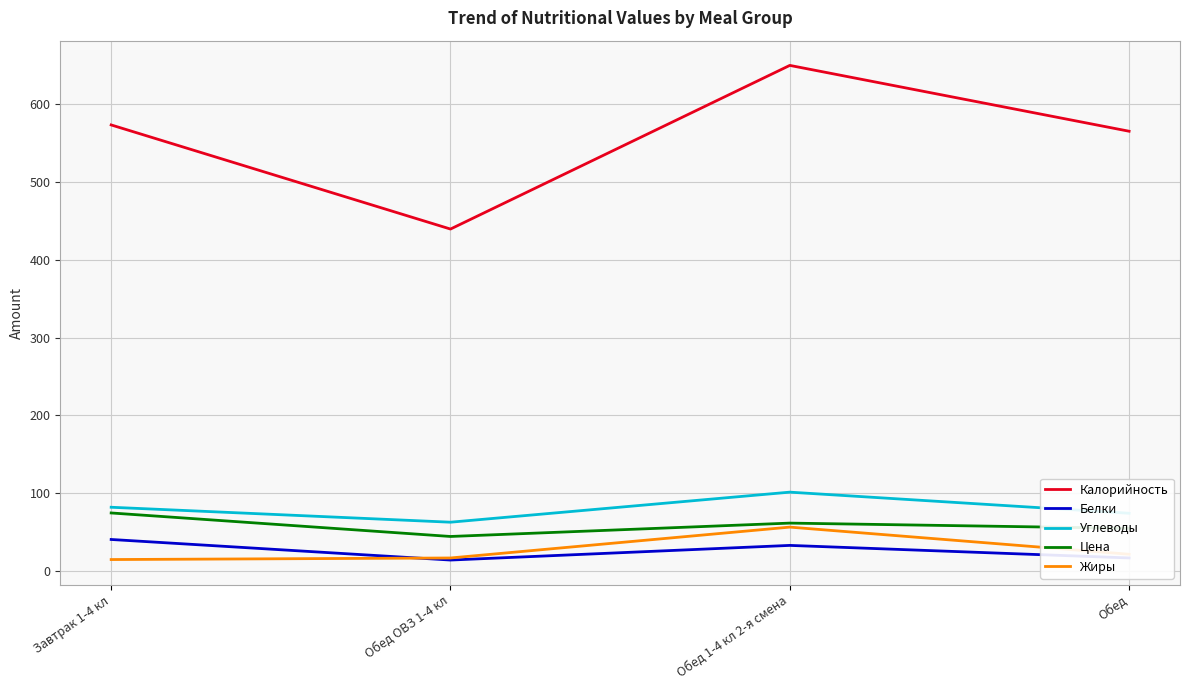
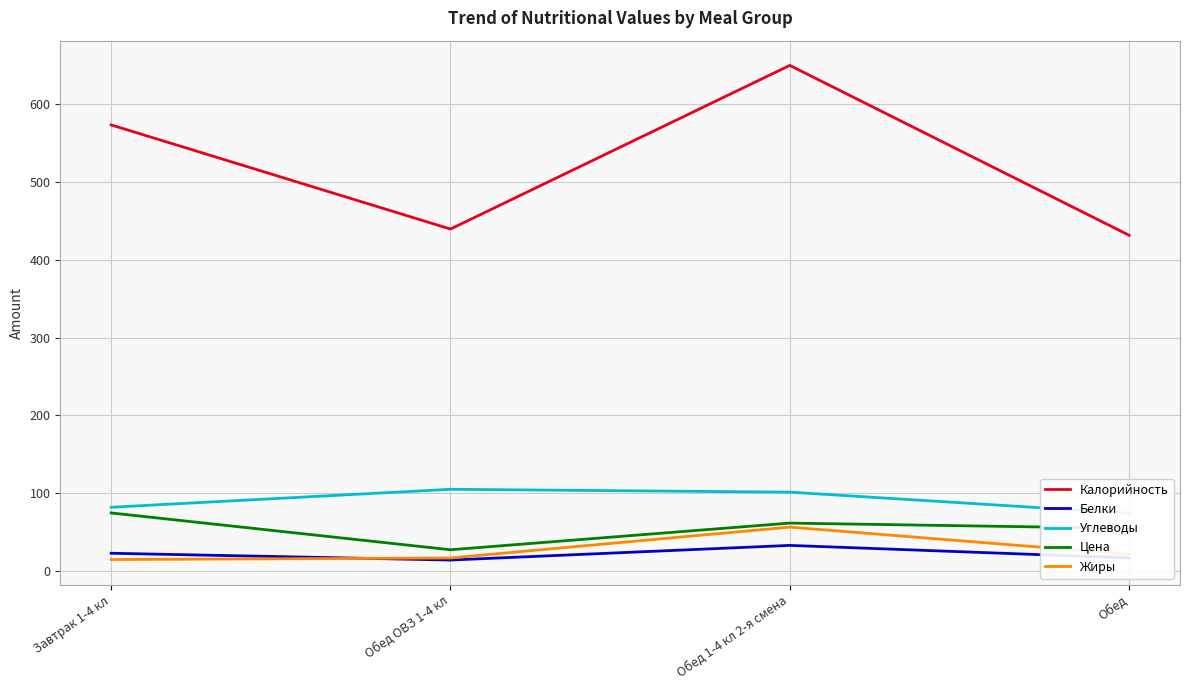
  {
    "Калорийность": {
      "Завтрак 1-4 кл": 570,
      "Обед ОВЗ 1-4 кл": 440,
      "Обед 1-4 кл 2-я смена": 650,
-     "Обед": 570
+     "Обед": 430
    },
    "Белки": {
-     "Завтрак 1-4 кл": 40,
+     "Завтрак 1-4 кл": 20,
      "Обед 1-4 кл 2-я смена": 30
    },
    "Углеводы": {
      "Завтрак 1-4 кл": 80,
-     "Обед ОВЗ 1-4 кл": 60,
+     "Обед ОВЗ 1-4 кл": 110,
      "Обед 1-4 кл 2-я смена": 100
    },
    "Цена": {
      "Завтрак 1-4 кл": 70,
-     "Обед ОВЗ 1-4 кл": 40,
+     "Обед ОВЗ 1-4 кл": 30,
      "Обед 1-4 кл 2-я смена": 60
    },
    "Жиры": {
      "Завтрак 1-4 кл": 10,
      "Обед 1-4 кл 2-я смена": 60
    }
  }
